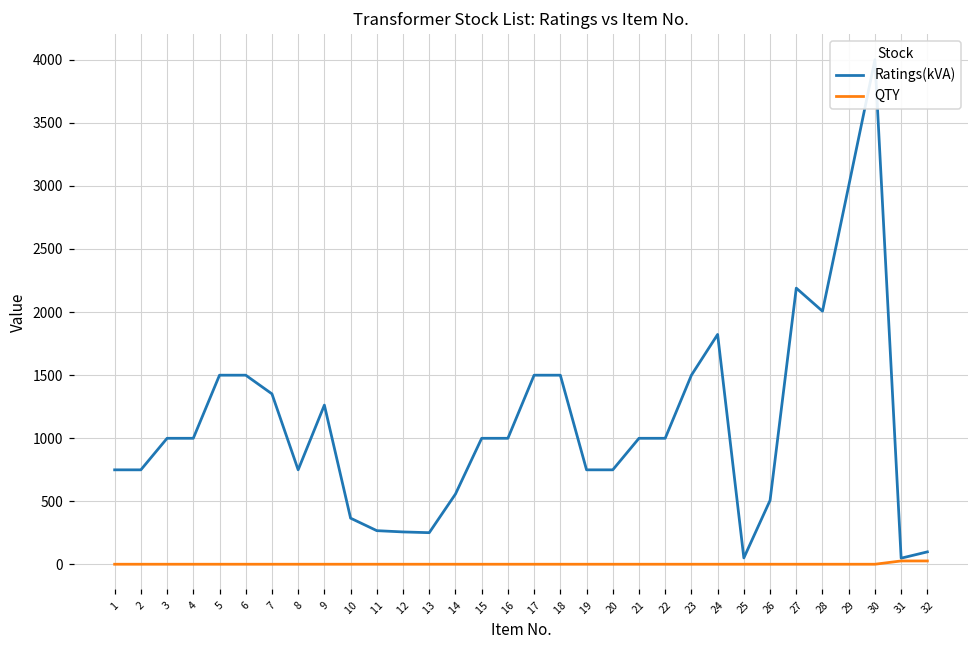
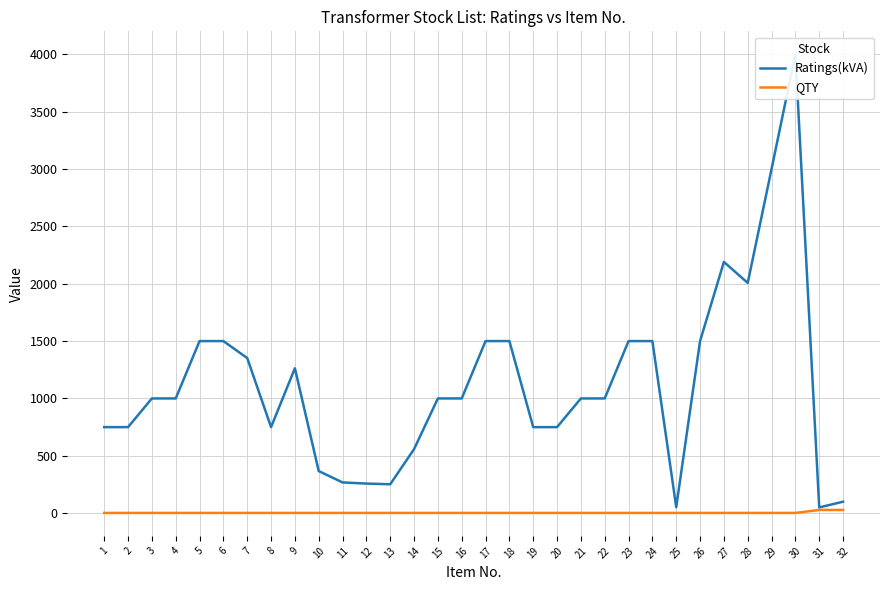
  {
    "Ratings(kVA)": {
      "1": 750,
      "2": 750,
      "3": 1000,
      "4": 1000,
      "5": 1500,
      "6": 1500,
      "7": 1350,
      "8": 750,
      "9": 1260,
      "10": 370,
      "11": 270,
      "12": 260,
      "13": 250,
      "14": 560,
      "15": 1000,
      "16": 1000,
      "17": 1500,
      "18": 1500,
      "19": 750,
      "20": 750,
      "21": 1000,
      "22": 1000,
      "23": 1500,
-     "24": 1820,
+     "24": 1500,
      "25": 50,
-     "26": 510,
+     "26": 1500,
      "27": 2190,
      "28": 2010,
      "29": 3000,
      "31": 50,
      "32": 100
    },
    "QTY": {
      "1": 0,
      "2": 0,
      "3": 0,
      "4": 0,
      "5": 0,
      "6": 0,
      "7": 0,
      "8": 0,
      "9": 0,
      "10": 0,
      "11": 0,
      "12": 0,
      "13": 0,
      "14": 0,
      "15": 0,
      "16": 0,
      "17": 0,
      "18": 0,
      "19": 0,
      "20": 0,
      "21": 0,
      "22": 0,
      "23": 0,
      "24": 0,
      "25": 0,
      "26": 0,
      "27": 0,
      "28": 0,
      "29": 0,
      "30": 0,
      "31": 30,
      "32": 30
    }
  }
